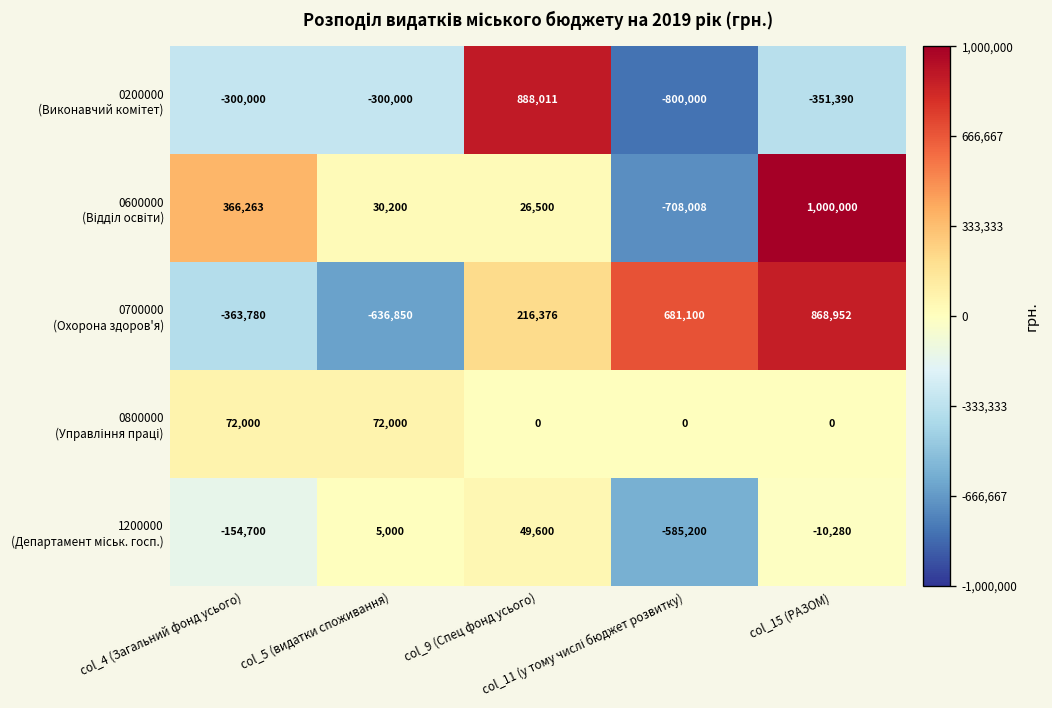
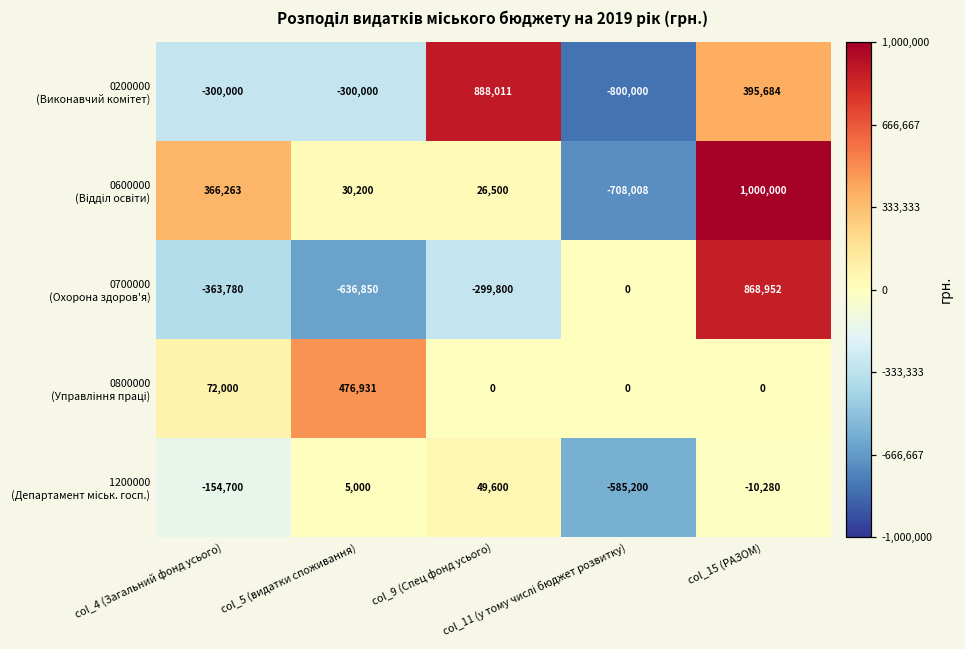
  {
    "0200000 (Виконавчий комітет)": {
      "col_4 (Загальний фонд усього)": "-300,000",
      "col_5 (видатки споживання)": "-300,000",
      "col_9 (Спец фонд усього)": "888,011",
      "col_11 (у тому числі бюджет розвитку)": "-800,000",
-     "col_15 (РАЗОМ)": "-351,390"
+     "col_15 (РАЗОМ)": "395,684"
    },
    "0600000 (Відділ освіти)": {
      "col_4 (Загальний фонд усього)": "366,263",
      "col_5 (видатки споживання)": "30,200",
      "col_9 (Спец фонд усього)": "26,500",
      "col_11 (у тому числі бюджет розвитку)": "-708,008",
      "col_15 (РАЗОМ)": "1,000,000"
    },
    "0700000 (Охорона здоров'я)": {
      "col_4 (Загальний фонд усього)": "-363,780",
      "col_5 (видатки споживання)": "-636,850",
-     "col_9 (Спец фонд усього)": "216,376",
-     "col_11 (у тому числі бюджет розвитку)": "681,100",
+     "col_9 (Спец фонд усього)": "-299,800",
+     "col_11 (у тому числі бюджет розвитку)": "0",
      "col_15 (РАЗОМ)": "868,952"
    },
    "0800000 (Управління праці)": {
      "col_4 (Загальний фонд усього)": "72,000",
-     "col_5 (видатки споживання)": "72,000",
+     "col_5 (видатки споживання)": "476,931",
      "col_9 (Спец фонд усього)": "0",
      "col_11 (у тому числі бюджет розвитку)": "0",
      "col_15 (РАЗОМ)": "0"
    },
    "1200000 (Департамент міськ. госп.)": {
      "col_4 (Загальний фонд усього)": "-154,700",
      "col_5 (видатки споживання)": "5,000",
      "col_9 (Спец фонд усього)": "49,600",
      "col_11 (у тому числі бюджет розвитку)": "-585,200",
      "col_15 (РАЗОМ)": "-10,280"
    }
  }
